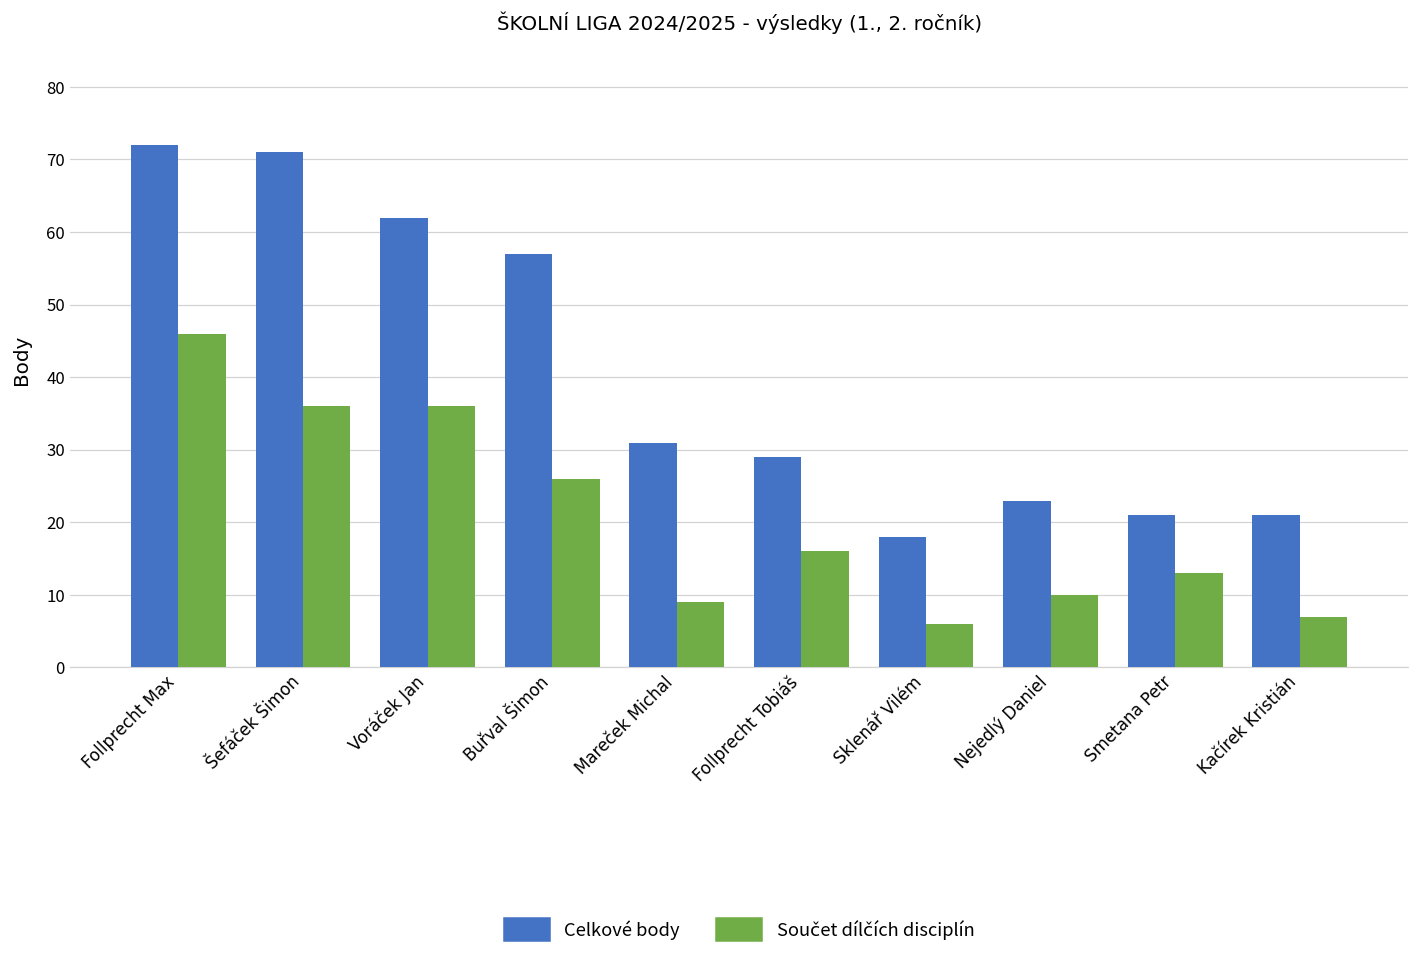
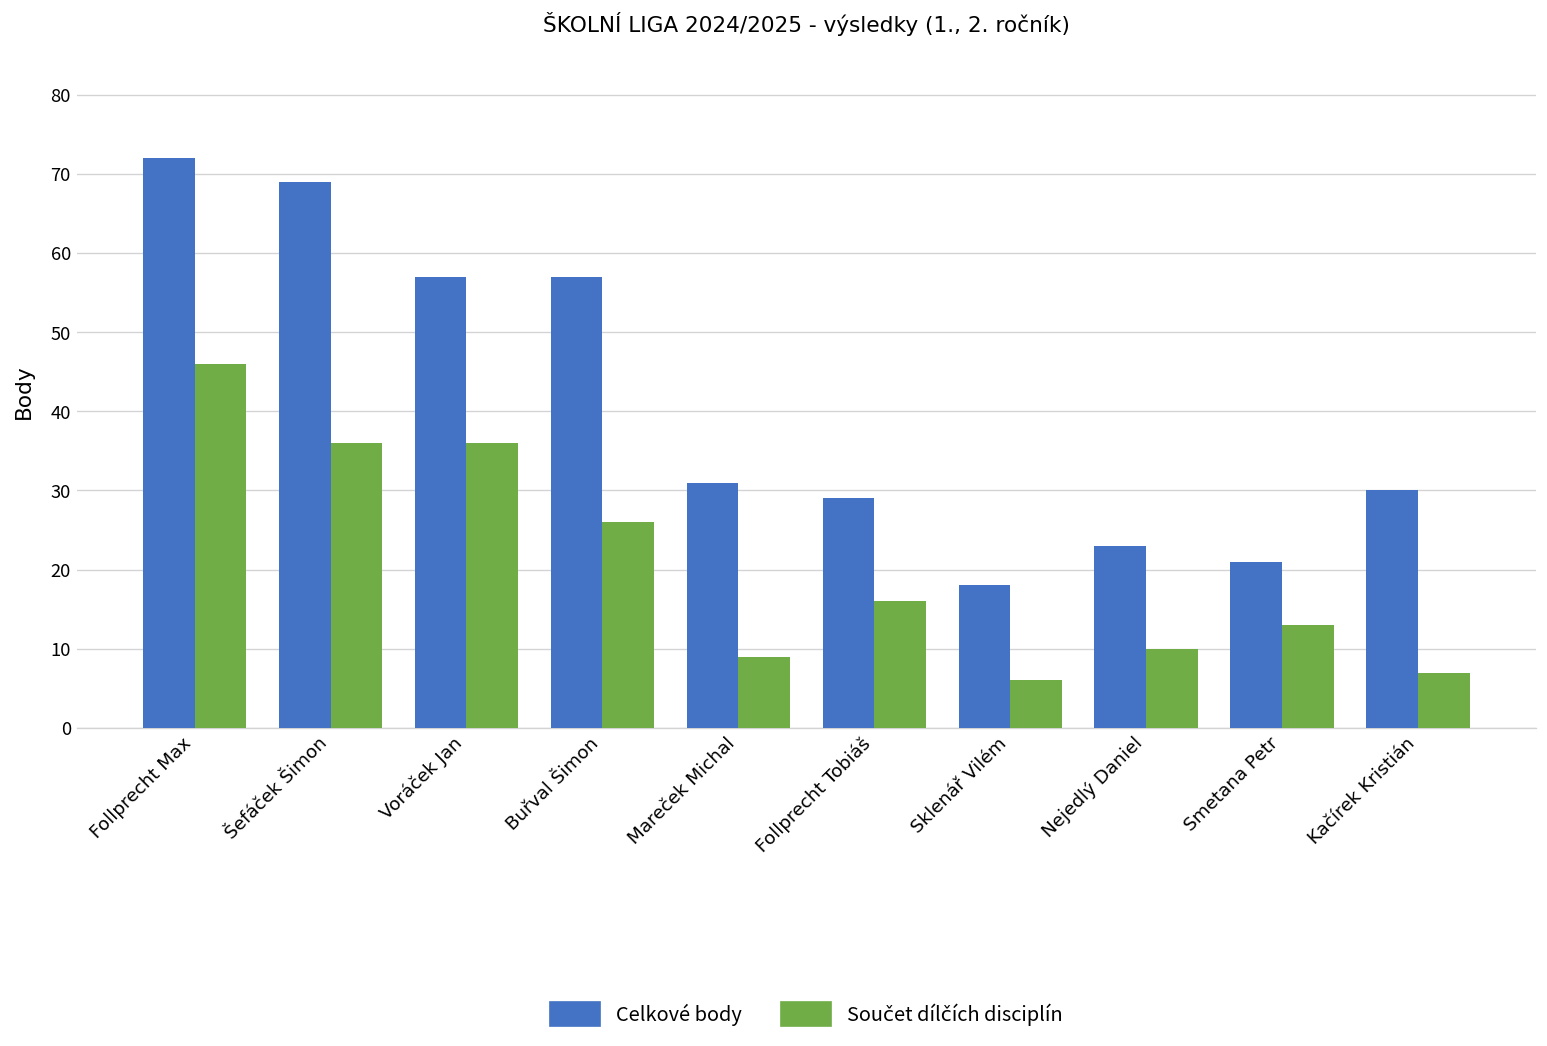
  {
    "Celkové body": {
      "Follprecht Max": 72,
-     "Šefáček Šimon": 71,
-     "Voráček Jan": 62,
+     "Šefáček Šimon": 69,
+     "Voráček Jan": 57,
      "Buřval Šimon": 57,
      "Mareček Michal": 31,
      "Follprecht Tobiáš": 29,
      "Sklenář Vilém": 18,
      "Nejedlý Daniel": 23,
      "Smetana Petr": 21,
-     "Kačírek Kristián": 21
+     "Kačírek Kristián": 30
    },
    "Součet dílčích disciplín": {
      "Follprecht Max": 46,
      "Šefáček Šimon": 36,
      "Voráček Jan": 36,
      "Buřval Šimon": 26,
      "Mareček Michal": 9,
      "Follprecht Tobiáš": 16,
      "Sklenář Vilém": 6,
      "Nejedlý Daniel": 10,
      "Smetana Petr": 13,
      "Kačírek Kristián": 7
    }
  }
